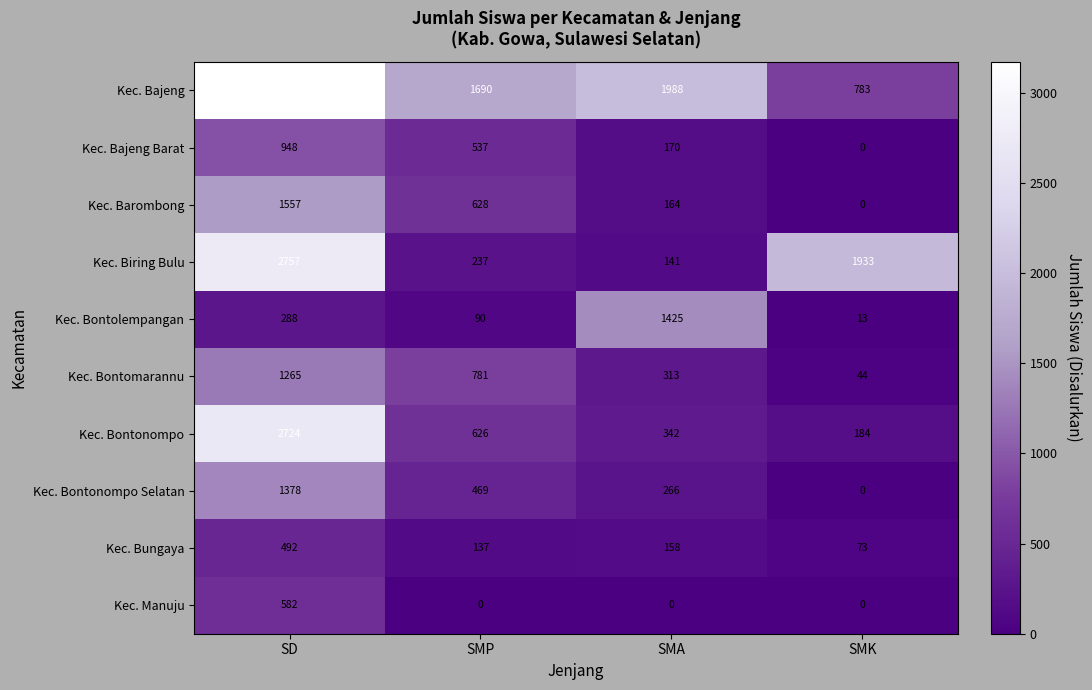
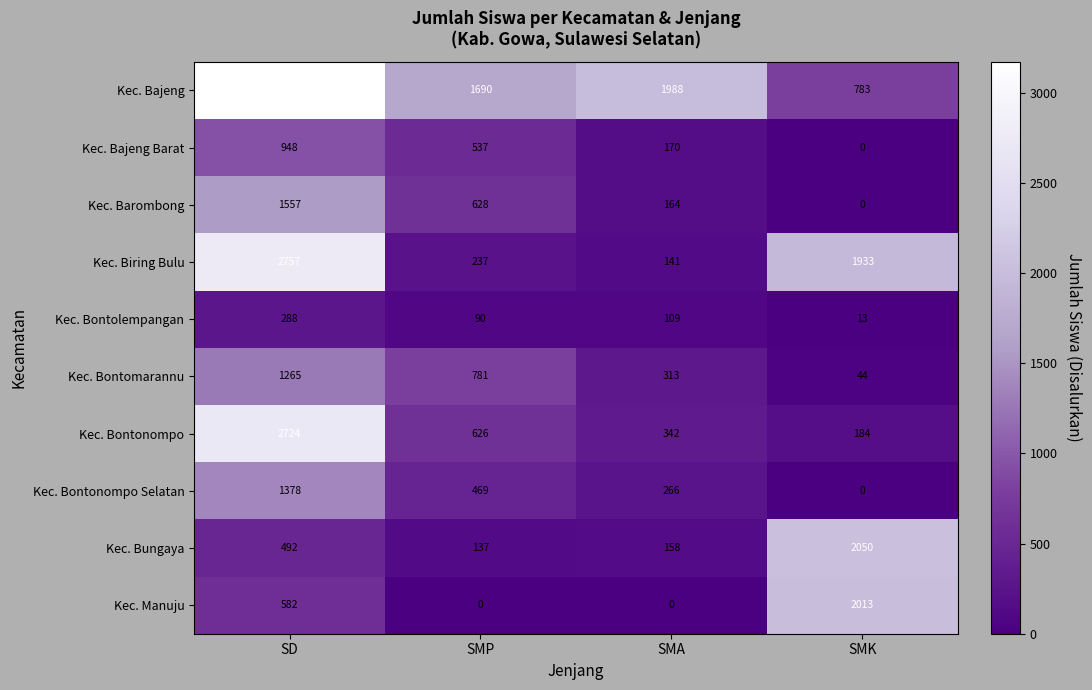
  {
    "Kec. Bajeng": {
      "SMP": 1690,
      "SMA": 1988,
      "SMK": 783
    },
    "Kec. Bajeng Barat": {
      "SD": 948,
      "SMP": 537,
      "SMA": 170,
      "SMK": 0
    },
    "Kec. Barombong": {
      "SD": 1557,
      "SMP": 628,
      "SMA": 164,
      "SMK": 0
    },
    "Kec. Biring Bulu": {
      "SMP": 237,
      "SMA": 141,
      "SMK": 1933
    },
    "Kec. Bontolempangan": {
      "SD": 288,
      "SMP": 90,
-     "SMA": 1425,
+     "SMA": 109,
      "SMK": 13
    },
    "Kec. Bontomarannu": {
      "SD": 1265,
      "SMP": 781,
      "SMA": 313,
      "SMK": 44
    },
    "Kec. Bontonompo": {
      "SMP": 626,
      "SMA": 342,
      "SMK": 184
    },
    "Kec. Bontonompo Selatan": {
      "SD": 1378,
      "SMP": 469,
      "SMA": 266,
      "SMK": 0
    },
    "Kec. Bungaya": {
      "SD": 492,
      "SMP": 137,
      "SMA": 158,
-     "SMK": 73
+     "SMK": 2050
    },
    "Kec. Manuju": {
      "SD": 582,
      "SMP": 0,
      "SMA": 0,
-     "SMK": 0
+     "SMK": 2013
    }
  }
